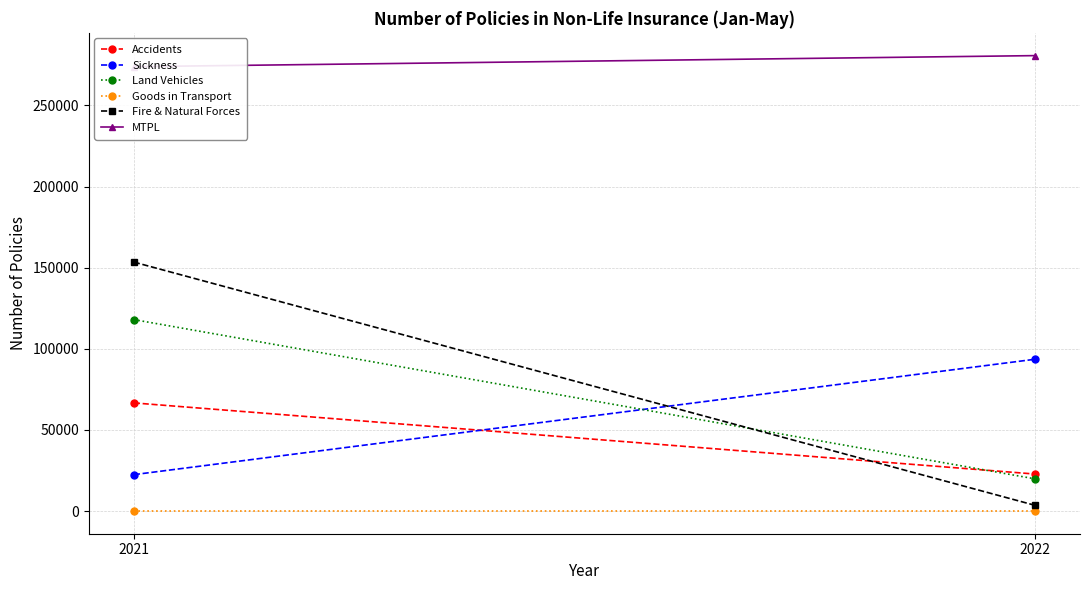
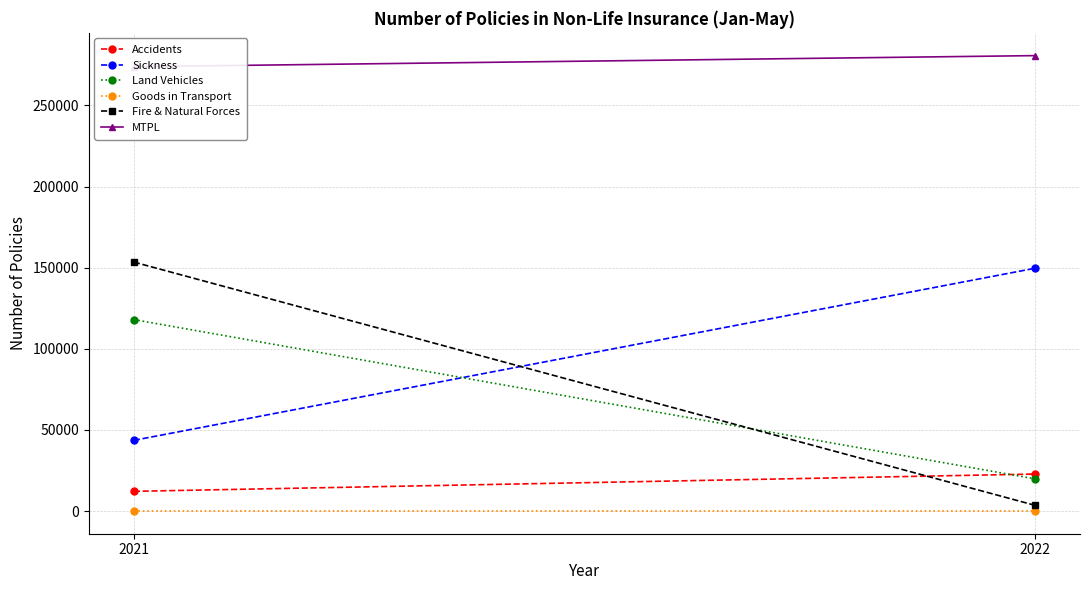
  {
    "Accidents": {
-     "2021": 67000,
+     "2021": 12000,
      "2022": 23000
    },
    "Sickness": {
-     "2021": 22000,
-     "2022": 94000
+     "2021": 44000,
+     "2022": 150000
    },
    "Land Vehicles": {
      "2021": 118000,
      "2022": 20000
    },
    "Goods in Transport": {
      "2021": 0,
      "2022": 0
    },
    "Fire & Natural Forces": {
      "2021": 153000,
      "2022": 4000
    },
    "MTPL": {
      "2022": 281000
    }
  }
